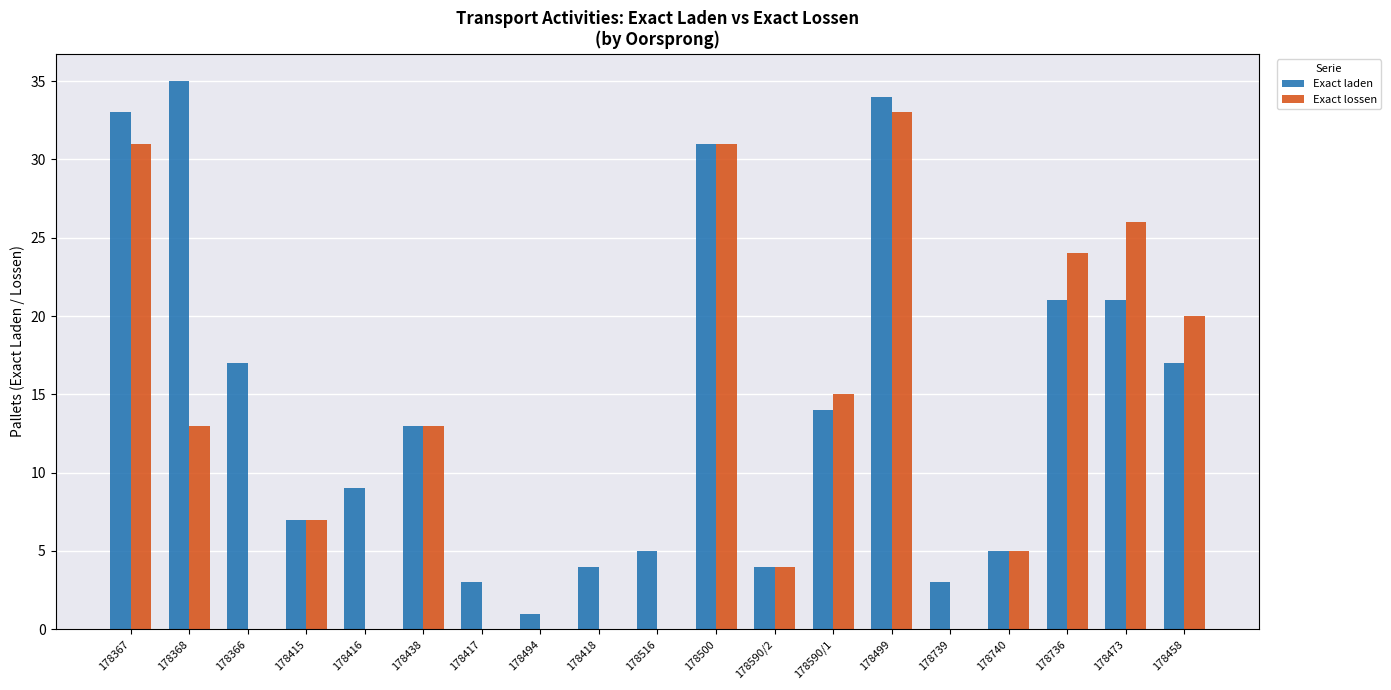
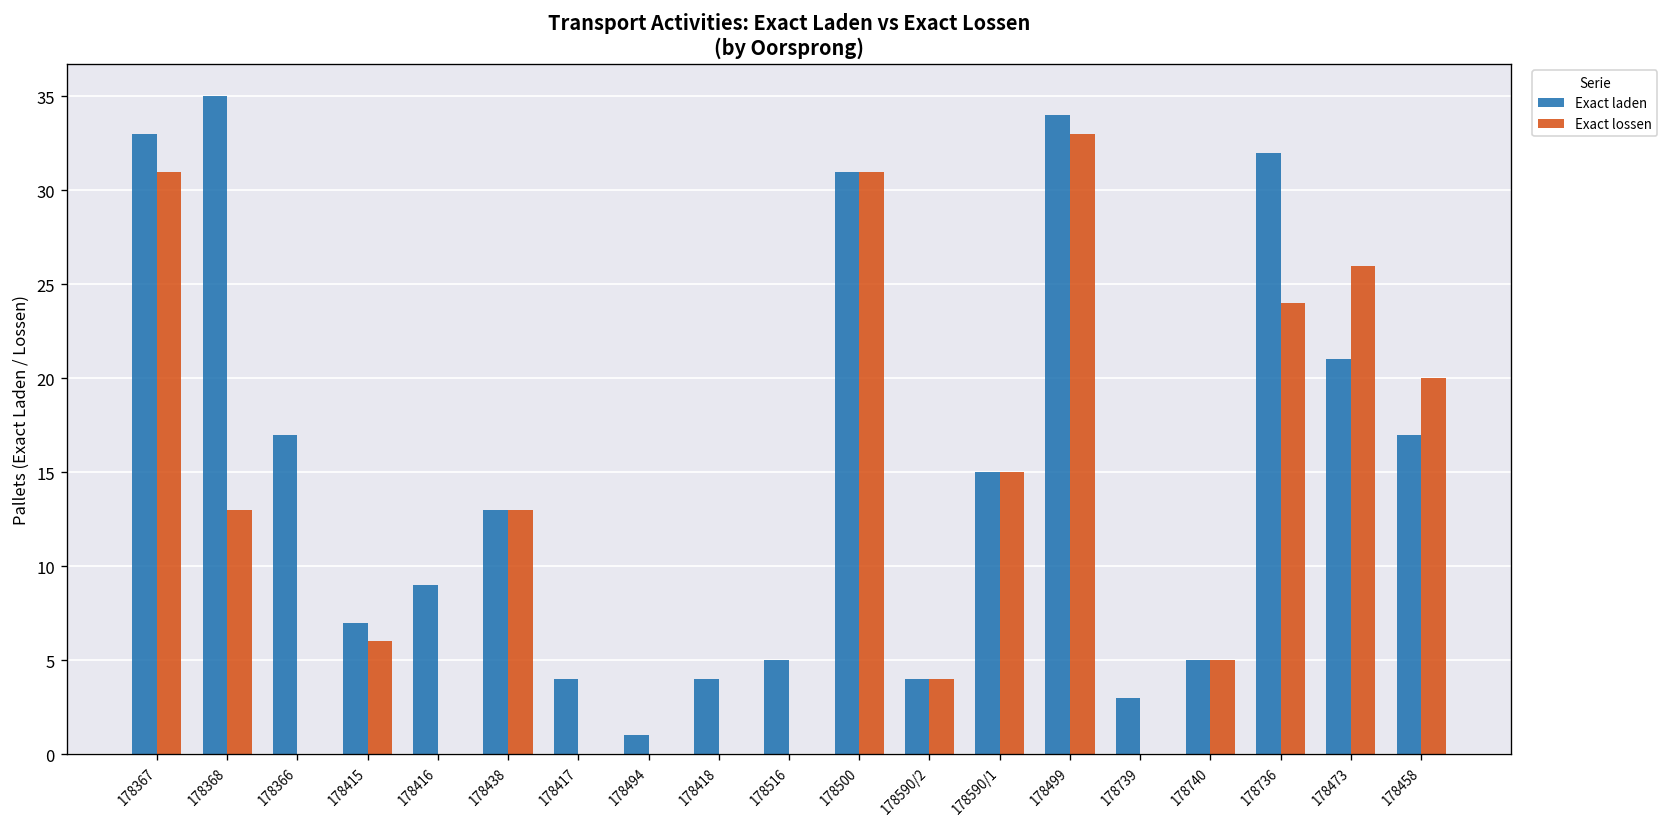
  {
    "Exact laden": {
      "178367": 33,
      "178368": 35,
      "178366": 17,
      "178415": 7,
      "178416": 9,
      "178438": 13,
-     "178417": 3,
+     "178417": 4,
      "178494": 1,
      "178418": 4,
      "178516": 5,
      "178500": 31,
      "178590/2": 4,
-     "178590/1": 14,
+     "178590/1": 15,
      "178499": 34,
      "178739": 3,
      "178740": 5,
-     "178736": 21,
+     "178736": 32,
      "178473": 21,
      "178458": 17
    },
    "Exact lossen": {
      "178367": 31,
      "178368": 13,
      "178366": 0,
-     "178415": 7,
+     "178415": 6,
      "178416": 0,
      "178438": 13,
      "178417": 0,
      "178494": 0,
      "178418": 0,
      "178516": 0,
      "178500": 31,
      "178590/2": 4,
      "178590/1": 15,
      "178499": 33,
      "178739": 0,
      "178740": 5,
      "178736": 24,
      "178473": 26,
      "178458": 20
    }
  }
